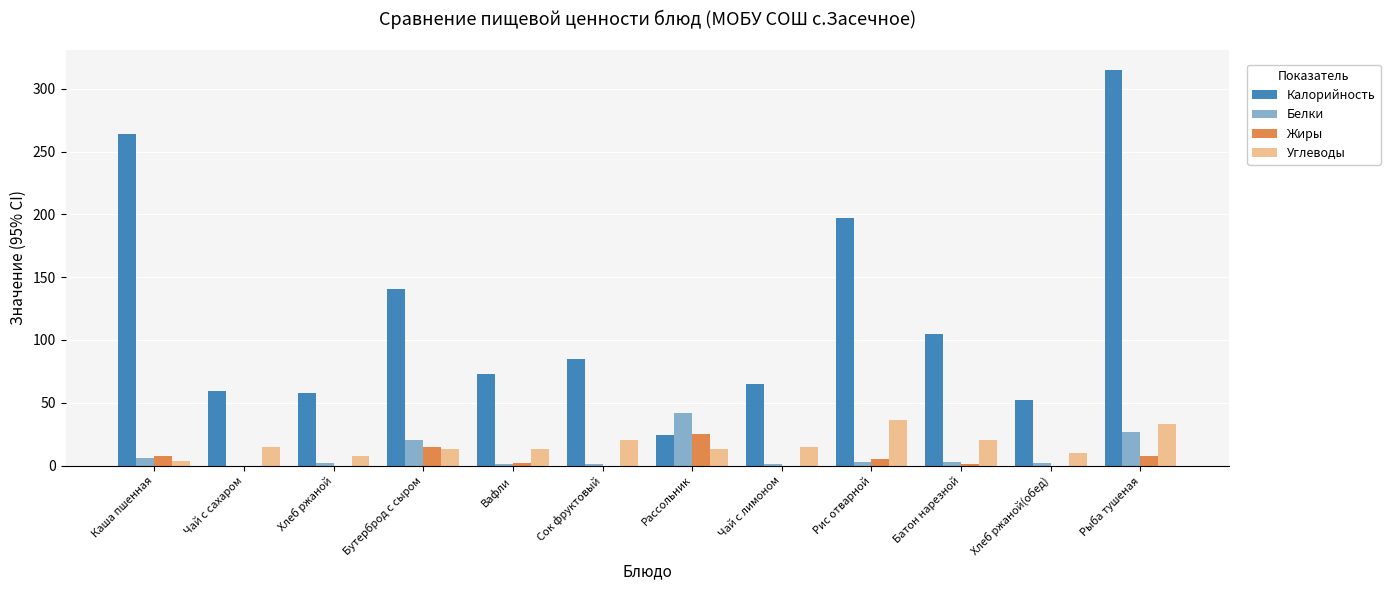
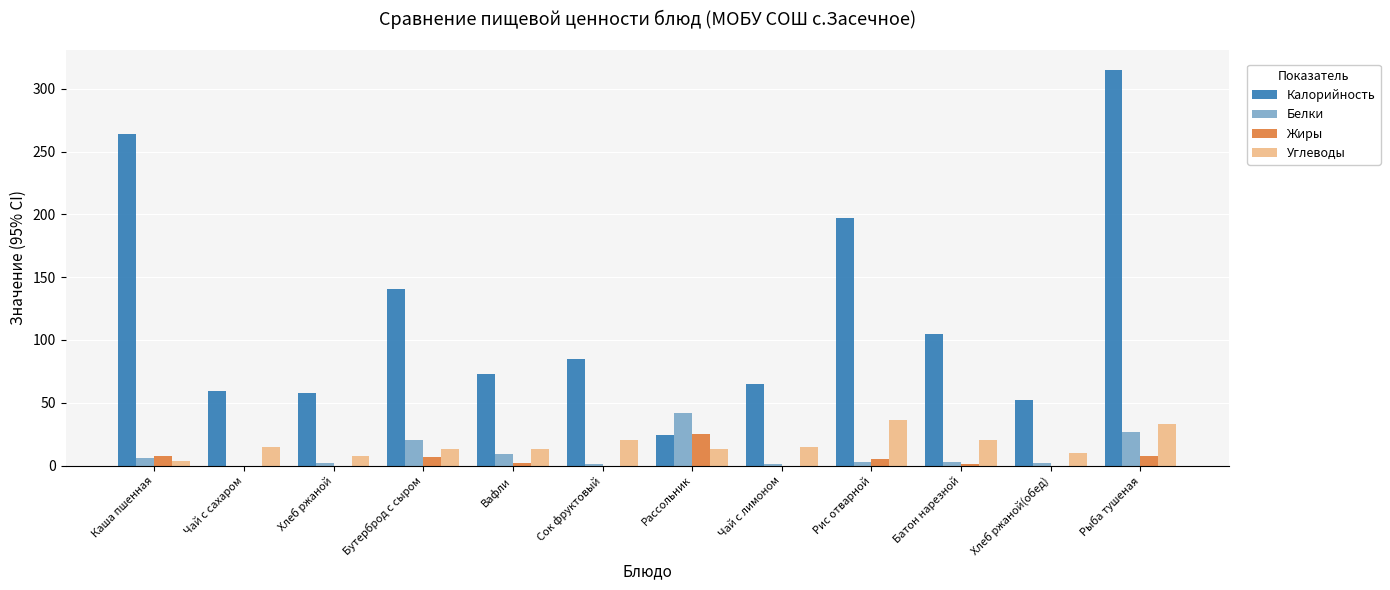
  {
    "Калорийность": {
      "Каша пшенная": 264,
      "Чай с сахаром": 59,
      "Хлеб ржаной": 58,
      "Бутерброд с сыром": 141,
      "Вафли": 73,
      "Сок фруктовый": 85,
      "Рассольник": 24,
      "Чай с лимоном": 65,
      "Рис отварной": 197,
      "Батон нарезной": 105,
      "Хлеб ржаной(обед)": 52,
      "Рыба тушеная": 315
    },
    "Белки": {
      "Каша пшенная": 6,
      "Чай с сахаром": 0,
      "Хлеб ржаной": 2,
      "Бутерброд с сыром": 20,
-     "Вафли": 1,
+     "Вафли": 9,
      "Рассольник": 42,
      "Рис отварной": 3,
      "Батон нарезной": 3,
      "Хлеб ржаной(обед)": 2,
      "Рыба тушеная": 27
    },
    "Жиры": {
      "Каша пшенная": 8,
      "Чай с сахаром": 0,
      "Хлеб ржаной": 0,
-     "Бутерброд с сыром": 15,
+     "Бутерброд с сыром": 7,
      "Вафли": 2,
      "Сок фруктовый": 0,
      "Рассольник": 25,
      "Чай с лимоном": 0,
      "Рис отварной": 5,
      "Хлеб ржаной(обед)": 0,
      "Рыба тушеная": 8
    },
    "Углеводы": {
      "Каша пшенная": 4,
      "Чай с сахаром": 15,
      "Хлеб ржаной": 8,
      "Бутерброд с сыром": 13,
      "Вафли": 13,
      "Сок фруктовый": 20,
      "Рассольник": 13,
      "Чай с лимоном": 15,
      "Рис отварной": 36,
      "Батон нарезной": 20,
      "Хлеб ржаной(обед)": 10,
      "Рыба тушеная": 33
    }
  }
